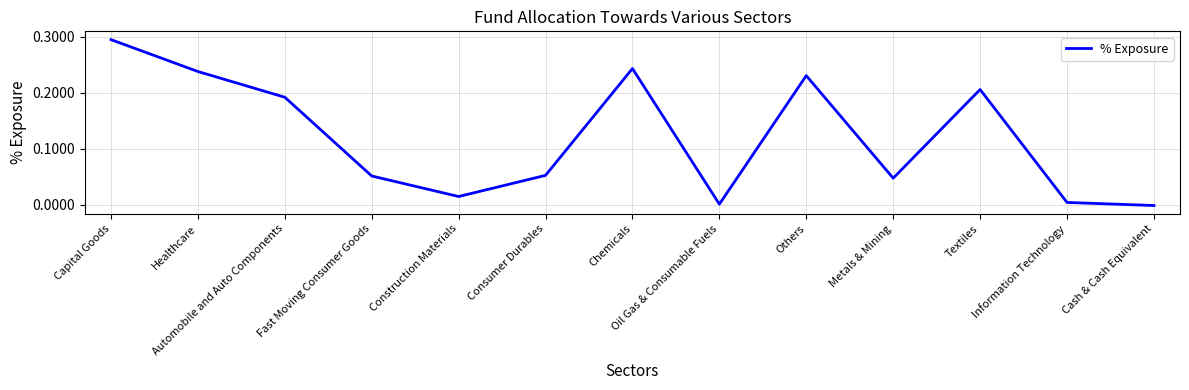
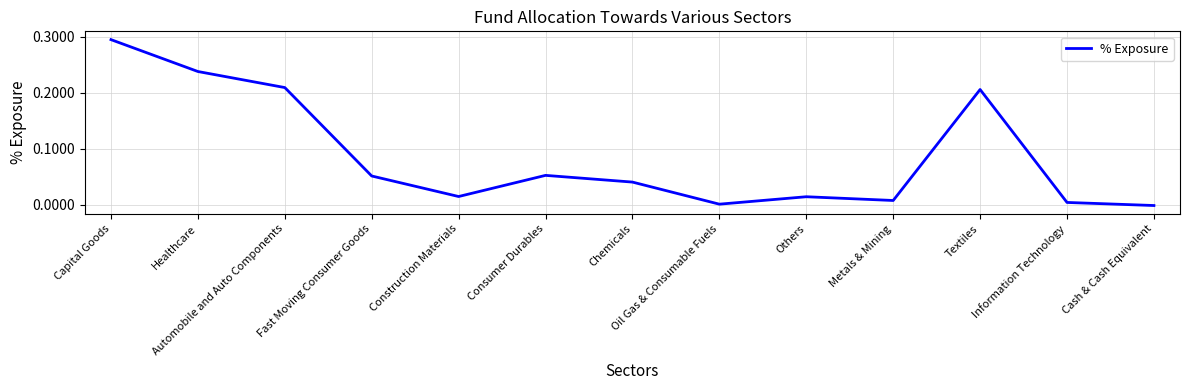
  {
    "Capital Goods": 0.30,
    "Healthcare": 0.24,
-   "Automobile and Auto Components": 0.19,
+   "Automobile and Auto Components": 0.21,
    "Fast Moving Consumer Goods": 0.05,
    "Construction Materials": 0.01,
    "Consumer Durables": 0.05,
-   "Chemicals": 0.24,
+   "Chemicals": 0.04,
    "Oil Gas & Consumable Fuels": 0.00,
-   "Others": 0.23,
-   "Metals & Mining": 0.05,
+   "Others": 0.01,
+   "Metals & Mining": 0.01,
    "Textiles": 0.21,
    "Information Technology": 0.00,
    "Cash & Cash Equivalent": 0.00
  }
